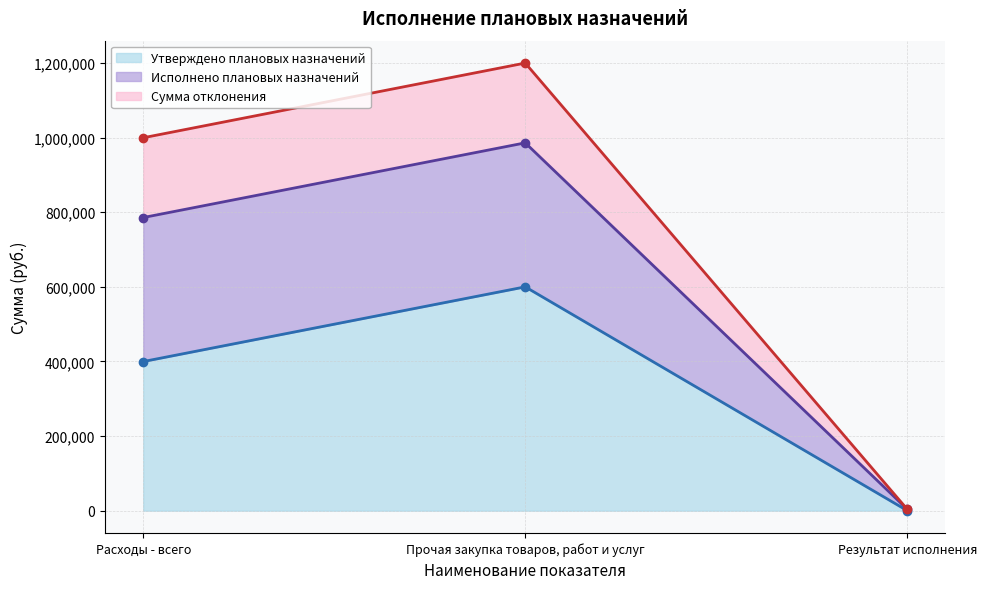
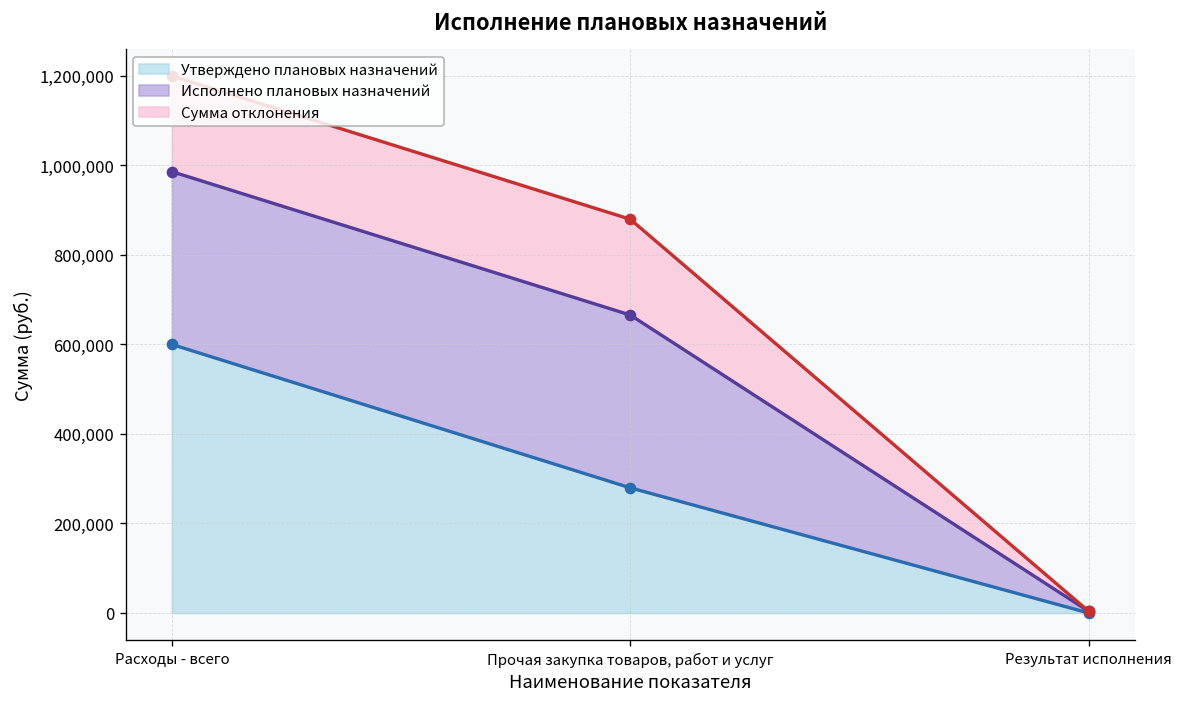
  {
    "Утверждено плановых назначений": {
-     "Расходы - всего": "400,000",
-     "Прочая закупка товаров, работ и услуг": "600,000"
+     "Расходы - всего": "600,000",
+     "Прочая закупка товаров, работ и услуг": "280,000"
    },
    "Исполнено плановых назначений": {
      "Расходы - всего": "390,000",
      "Прочая закупка товаров, работ и услуг": "390,000"
    },
    "Сумма отклонения": {
      "Прочая закупка товаров, работ и услуг": "210,000"
    }
  }
